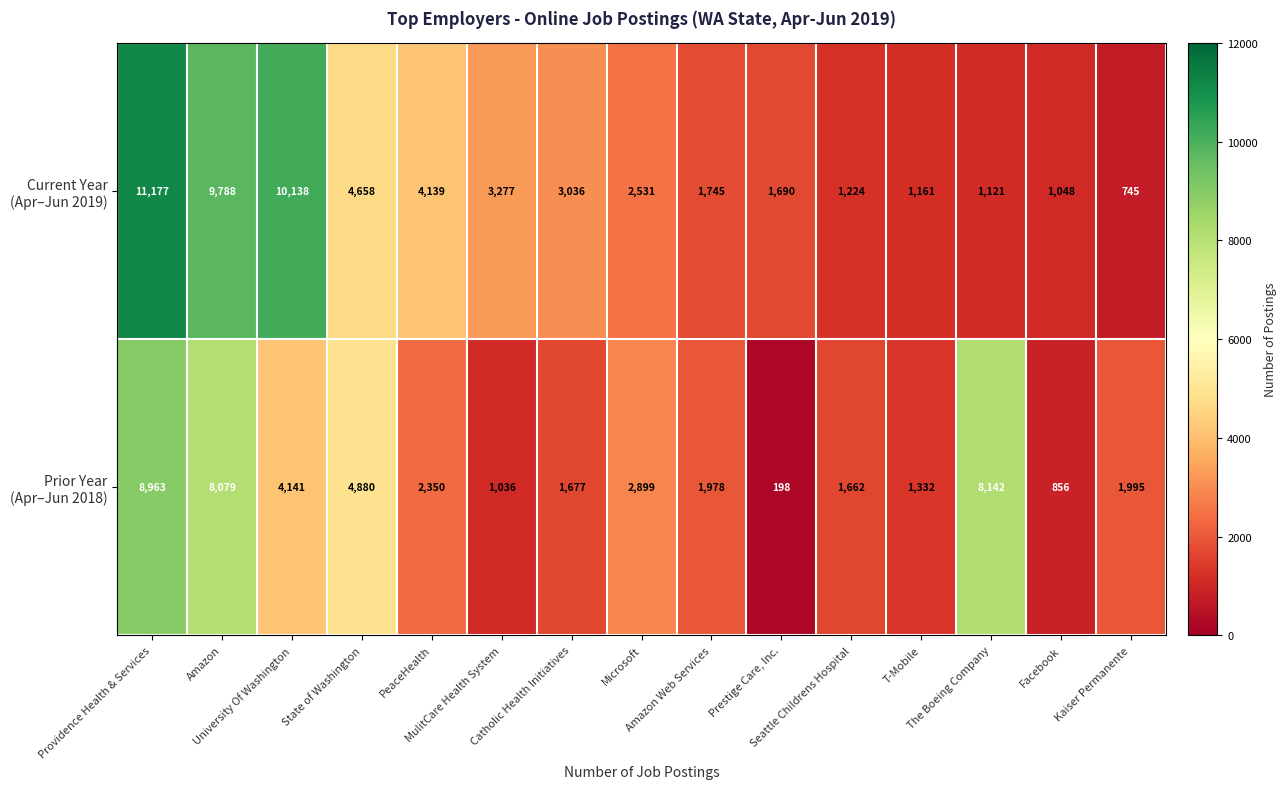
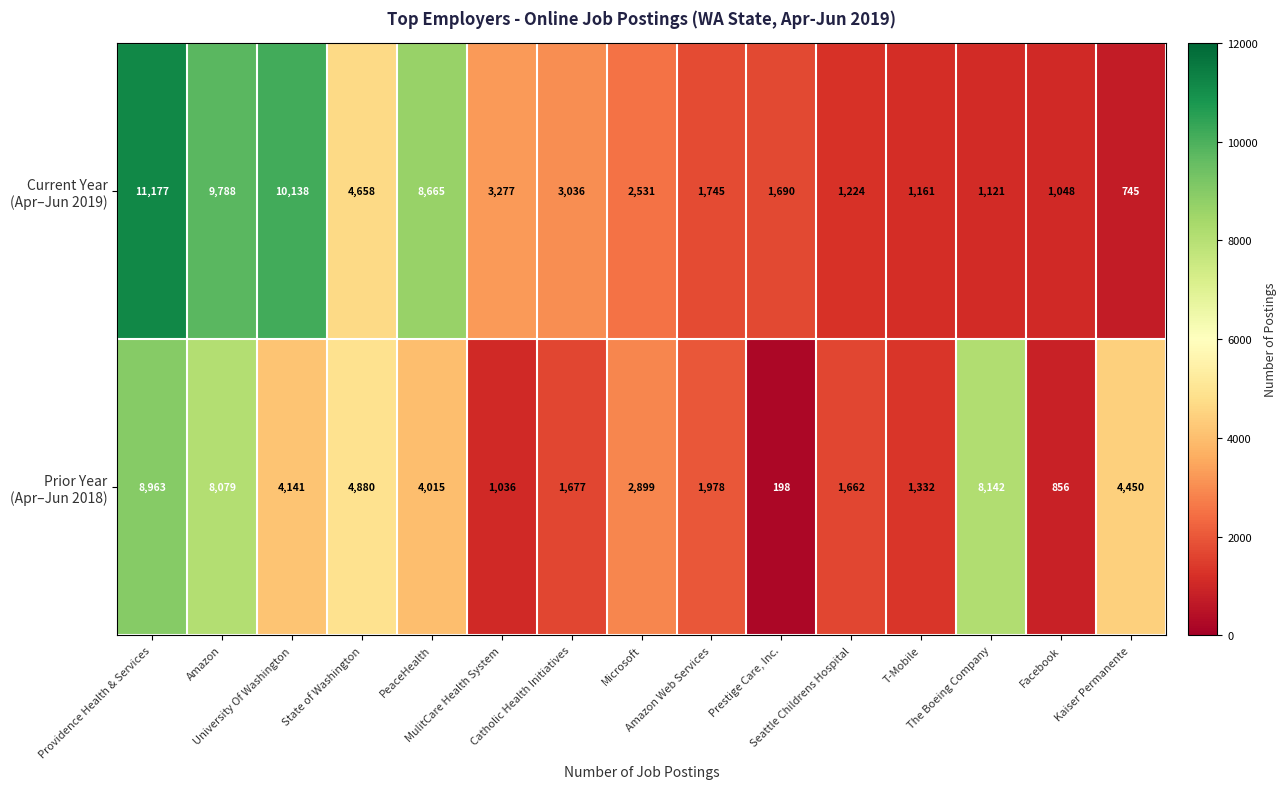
  {
    "Current Year (Apr–Jun 2019)": {
      "Providence Health & Services": "11,177",
      "Amazon": "9,788",
      "University Of Washington": "10,138",
      "State of Washington": "4,658",
-     "PeaceHealth": "4,139",
+     "PeaceHealth": "8,665",
      "MulitCare Health System": "3,277",
      "Catholic Health Initiatives": "3,036",
      "Microsoft": "2,531",
      "Amazon Web Services": "1,745",
      "Prestige Care, Inc.": "1,690",
      "Seattle Childrens Hospital": "1,224",
      "T-Mobile": "1,161",
      "The Boeing Company": "1,121",
      "Facebook": "1,048",
      "Kaiser Permanente": "745"
    },
    "Prior Year (Apr–Jun 2018)": {
      "Providence Health & Services": "8,963",
      "Amazon": "8,079",
      "University Of Washington": "4,141",
      "State of Washington": "4,880",
-     "PeaceHealth": "2,350",
+     "PeaceHealth": "4,015",
      "MulitCare Health System": "1,036",
      "Catholic Health Initiatives": "1,677",
      "Microsoft": "2,899",
      "Amazon Web Services": "1,978",
      "Prestige Care, Inc.": "198",
      "Seattle Childrens Hospital": "1,662",
      "T-Mobile": "1,332",
      "The Boeing Company": "8,142",
      "Facebook": "856",
-     "Kaiser Permanente": "1,995"
+     "Kaiser Permanente": "4,450"
    }
  }
